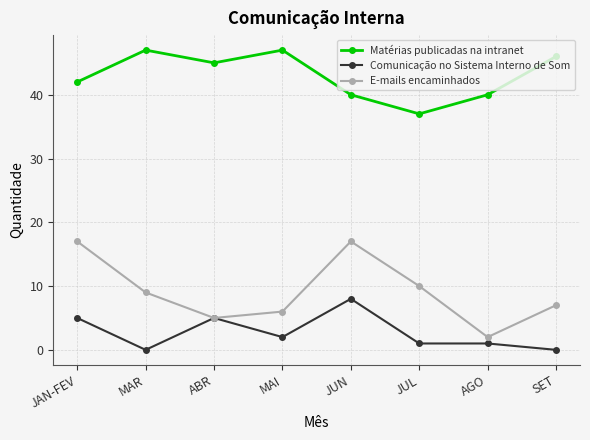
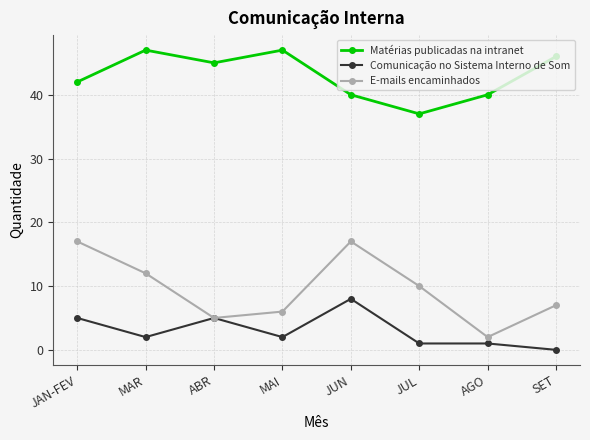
  {
    "Matérias publicadas na intranet": {
      "JAN-FEV": 42,
      "MAR": 47,
      "ABR": 45,
      "MAI": 47,
      "JUN": 40,
      "JUL": 37,
      "AGO": 40
    },
    "Comunicação no Sistema Interno de Som": {
      "JAN-FEV": 5,
-     "MAR": 0,
+     "MAR": 2,
      "MAI": 2,
      "JUN": 8,
      "JUL": 1,
      "AGO": 1,
      "SET": 0
    },
    "E-mails encaminhados": {
      "JAN-FEV": 17,
-     "MAR": 9,
+     "MAR": 12,
      "MAI": 6,
      "JUN": 17,
      "JUL": 10,
      "AGO": 2,
      "SET": 7
    }
  }
